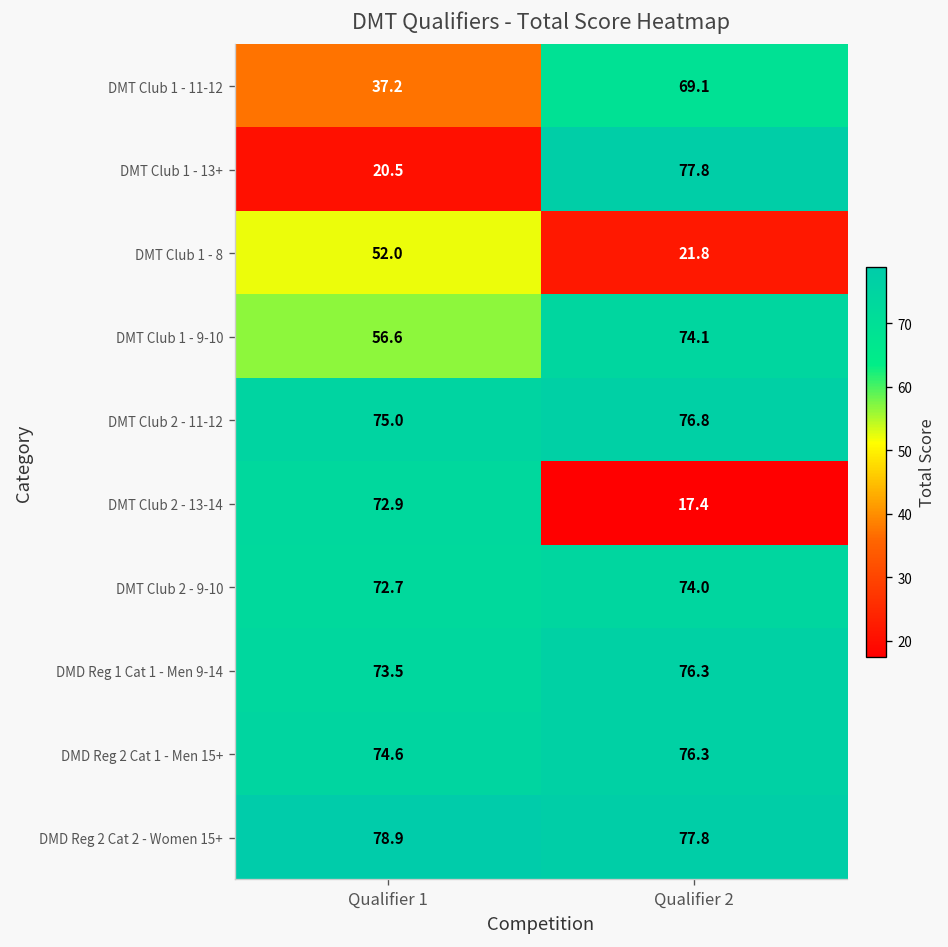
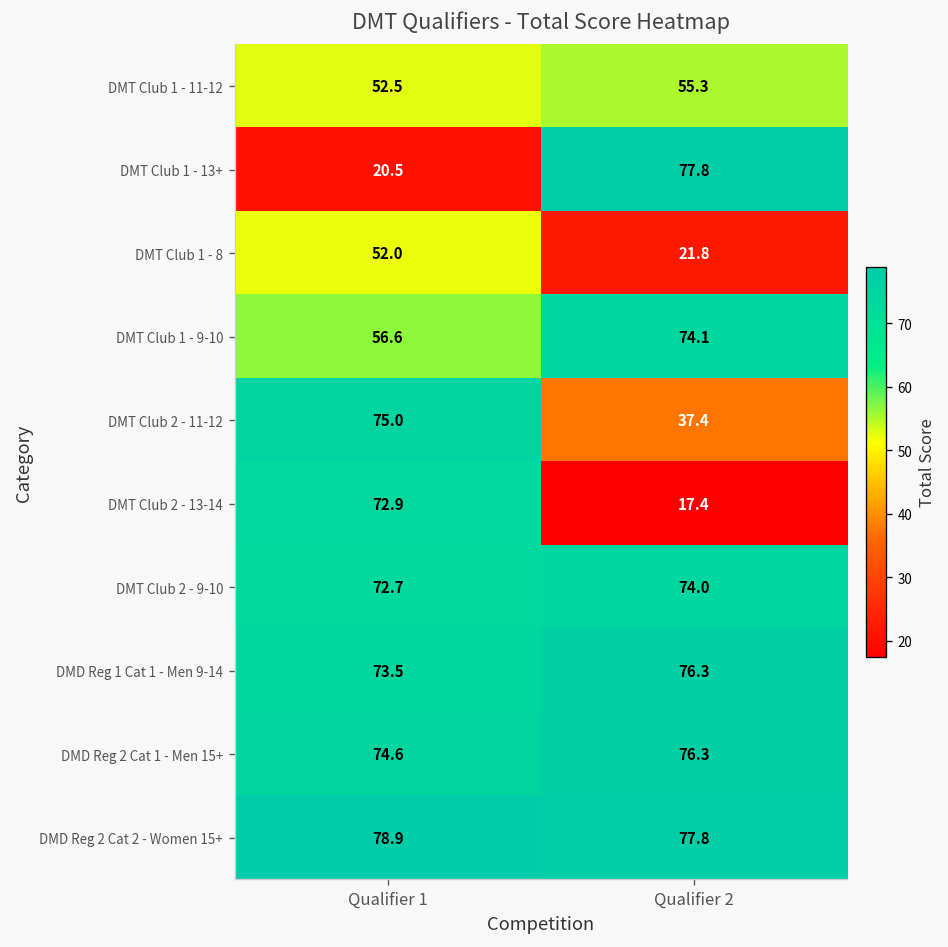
  {
    "DMT Club 1 - 11-12": {
-     "Qualifier 1": 37.2,
-     "Qualifier 2": 69.1
+     "Qualifier 1": 52.5,
+     "Qualifier 2": 55.3
    },
    "DMT Club 1 - 13+": {
      "Qualifier 1": 20.5,
      "Qualifier 2": 77.8
    },
    "DMT Club 1 - 8": {
      "Qualifier 1": 52.0,
      "Qualifier 2": 21.8
    },
    "DMT Club 1 - 9-10": {
      "Qualifier 1": 56.6,
      "Qualifier 2": 74.1
    },
    "DMT Club 2 - 11-12": {
      "Qualifier 1": 75.0,
-     "Qualifier 2": 76.8
+     "Qualifier 2": 37.4
    },
    "DMT Club 2 - 13-14": {
      "Qualifier 1": 72.9,
      "Qualifier 2": 17.4
    },
    "DMT Club 2 - 9-10": {
      "Qualifier 1": 72.7,
      "Qualifier 2": 74.0
    },
    "DMD Reg 1 Cat 1 - Men 9-14": {
      "Qualifier 1": 73.5,
      "Qualifier 2": 76.3
    },
    "DMD Reg 2 Cat 1 - Men 15+": {
      "Qualifier 1": 74.6,
      "Qualifier 2": 76.3
    },
    "DMD Reg 2 Cat 2 - Women 15+": {
      "Qualifier 1": 78.9,
      "Qualifier 2": 77.8
    }
  }
